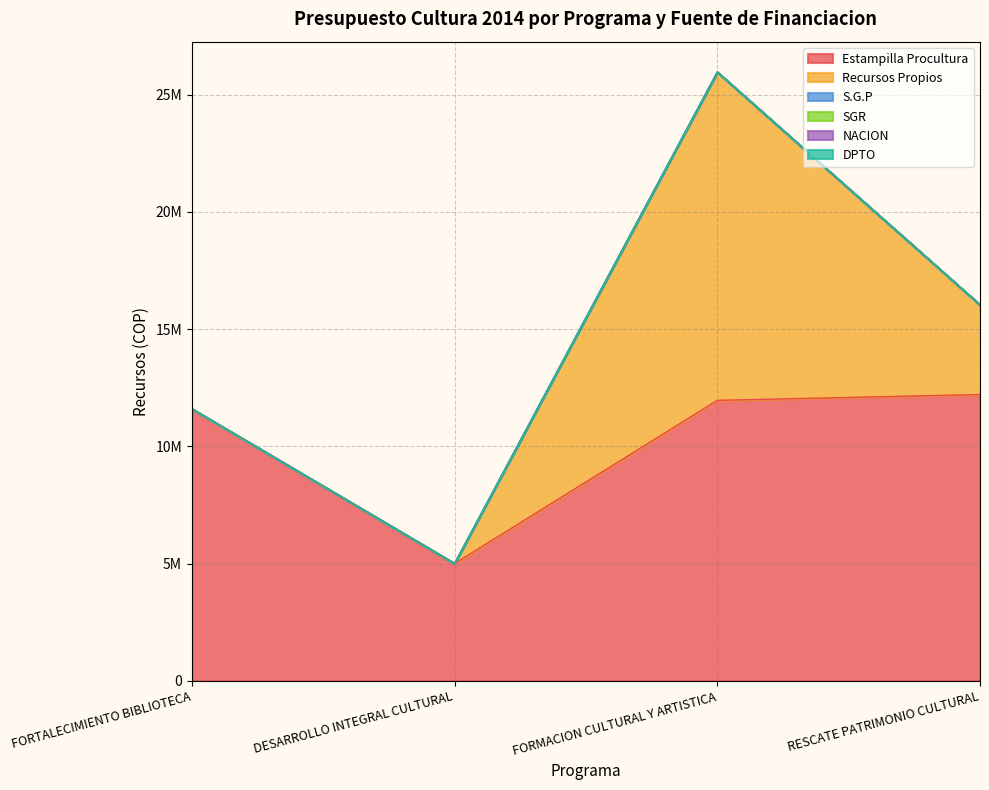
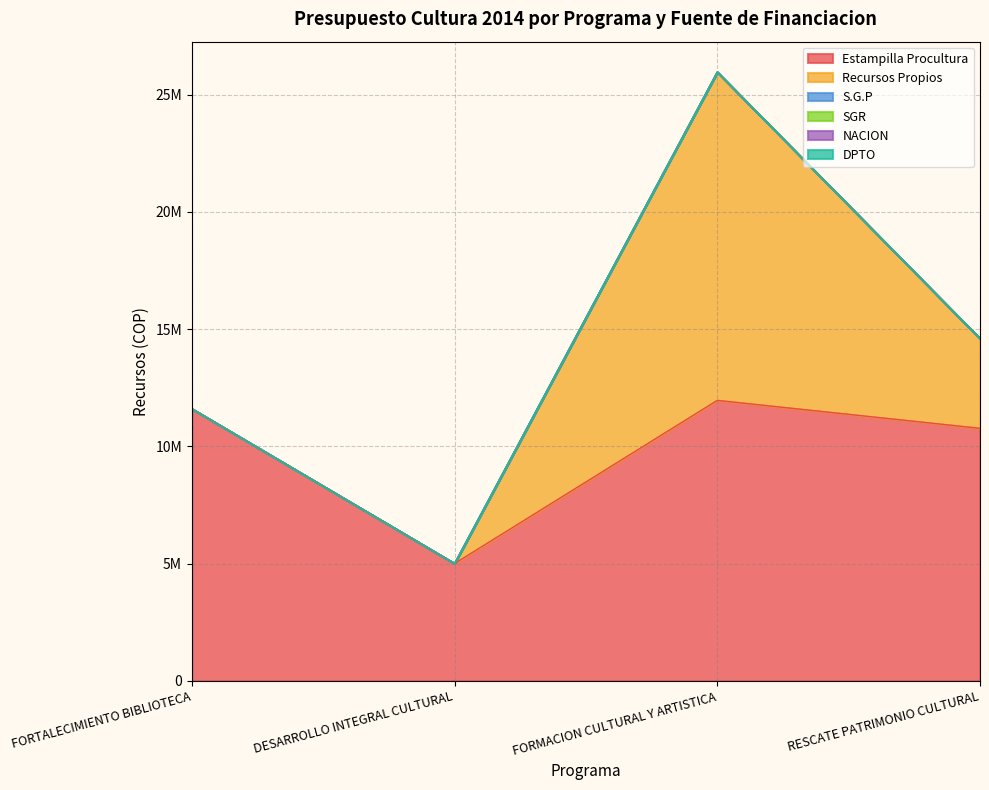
  {
    "Estampilla Procultura": {
      "FORMACION CULTURAL Y ARTISTICA": 12000000,
-     "RESCATE PATRIMONIO CULTURAL": 12200000
+     "RESCATE PATRIMONIO CULTURAL": 10800000
    }
  }
